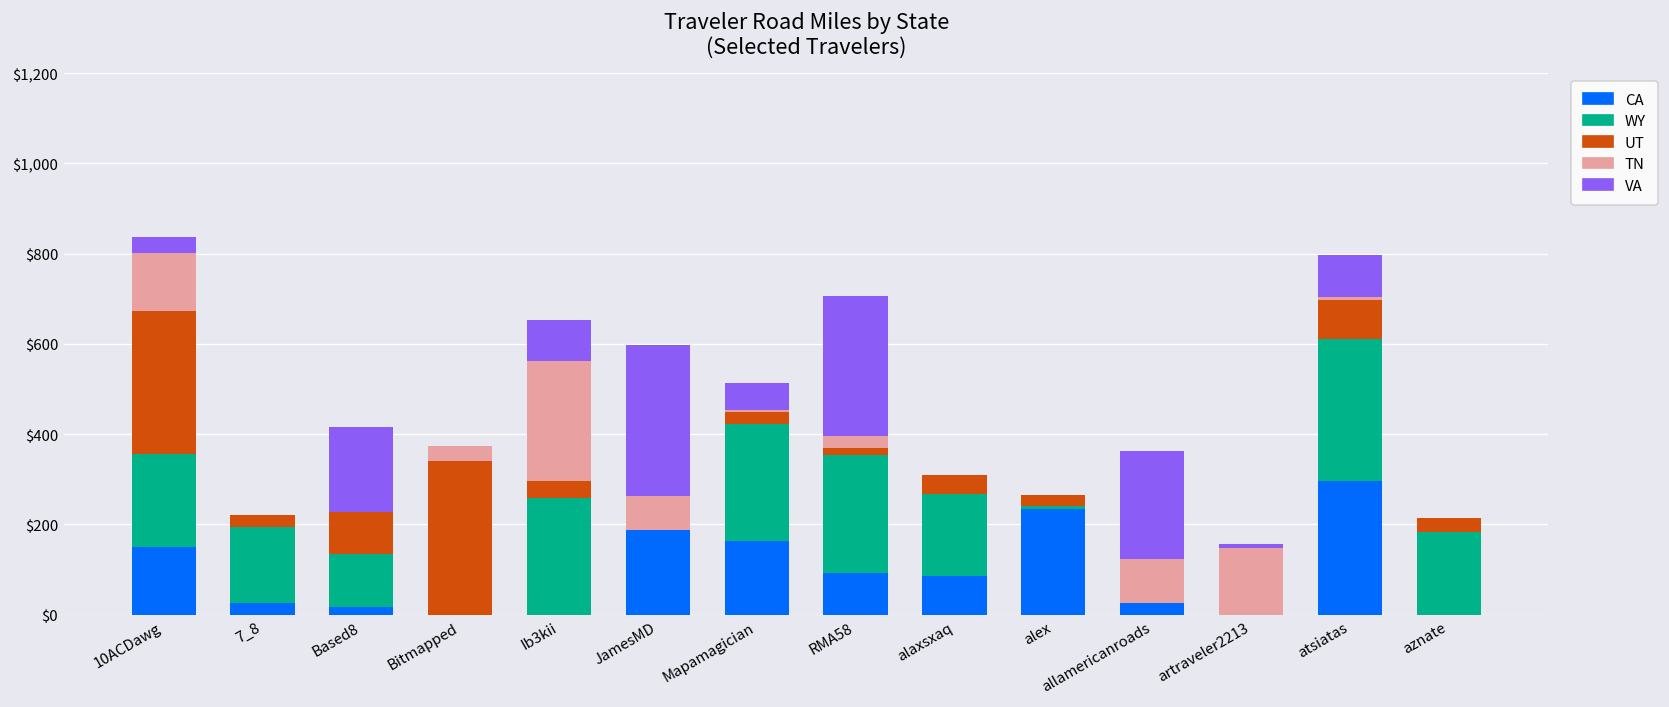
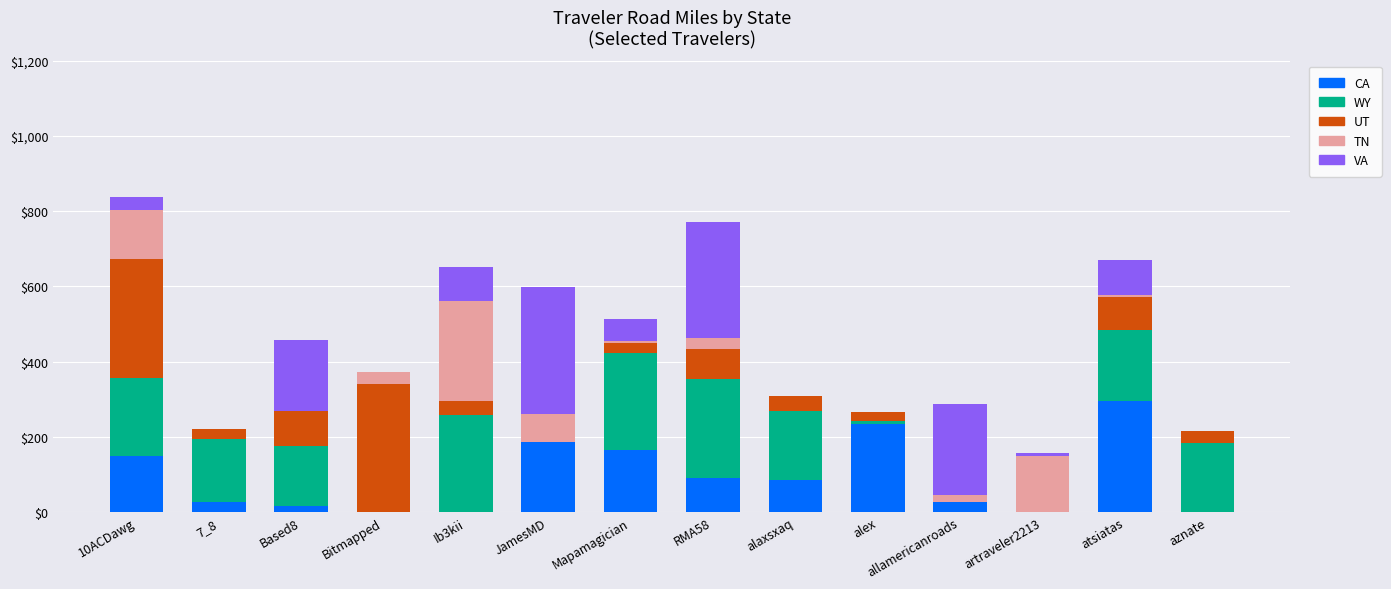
  {
    "CA": {
      "10ACDawg": "$150",
      "7_8": "$30",
      "Based8": "$20",
      "Bitmapped": "$0",
      "Ib3kii": "$0",
      "JamesMD": "$190",
      "Mapamagician": "$160",
      "RMA58": "$90",
      "alaxsxaq": "$90",
      "alex": "$240",
      "allamericanroads": "$30",
      "artraveler2213": "$0",
      "atsiatas": "$300",
      "aznate": "$0"
    },
    "WY": {
      "10ACDawg": "$210",
      "7_8": "$170",
-     "Based8": "$120",
+     "Based8": "$160",
      "Bitmapped": "$0",
      "Ib3kii": "$260",
      "JamesMD": "$0",
      "Mapamagician": "$260",
      "RMA58": "$260",
      "alaxsxaq": "$180",
      "allamericanroads": "$0",
      "artraveler2213": "$0",
-     "atsiatas": "$320",
+     "atsiatas": "$190",
      "aznate": "$180"
    },
    "UT": {
      "10ACDawg": "$320",
      "7_8": "$30",
      "Based8": "$90",
      "Bitmapped": "$340",
      "Ib3kii": "$40",
      "JamesMD": "$0",
      "Mapamagician": "$30",
-     "RMA58": "$10",
+     "RMA58": "$80",
      "alaxsxaq": "$40",
      "alex": "$20",
      "allamericanroads": "$0",
      "artraveler2213": "$0",
      "atsiatas": "$90",
      "aznate": "$30"
    },
    "TN": {
      "10ACDawg": "$130",
      "7_8": "$0",
      "Based8": "$0",
      "Bitmapped": "$30",
      "Ib3kii": "$270",
      "JamesMD": "$70",
      "RMA58": "$30",
      "alaxsxaq": "$0",
      "alex": "$0",
-     "allamericanroads": "$100",
+     "allamericanroads": "$20",
      "artraveler2213": "$150",
      "aznate": "$0"
    },
    "VA": {
      "10ACDawg": "$30",
      "7_8": "$0",
      "Based8": "$190",
      "Bitmapped": "$0",
      "Ib3kii": "$90",
      "JamesMD": "$340",
      "Mapamagician": "$60",
      "RMA58": "$310",
      "alaxsxaq": "$0",
      "alex": "$0",
      "allamericanroads": "$240",
      "artraveler2213": "$10",
      "atsiatas": "$90",
      "aznate": "$0"
    }
  }
